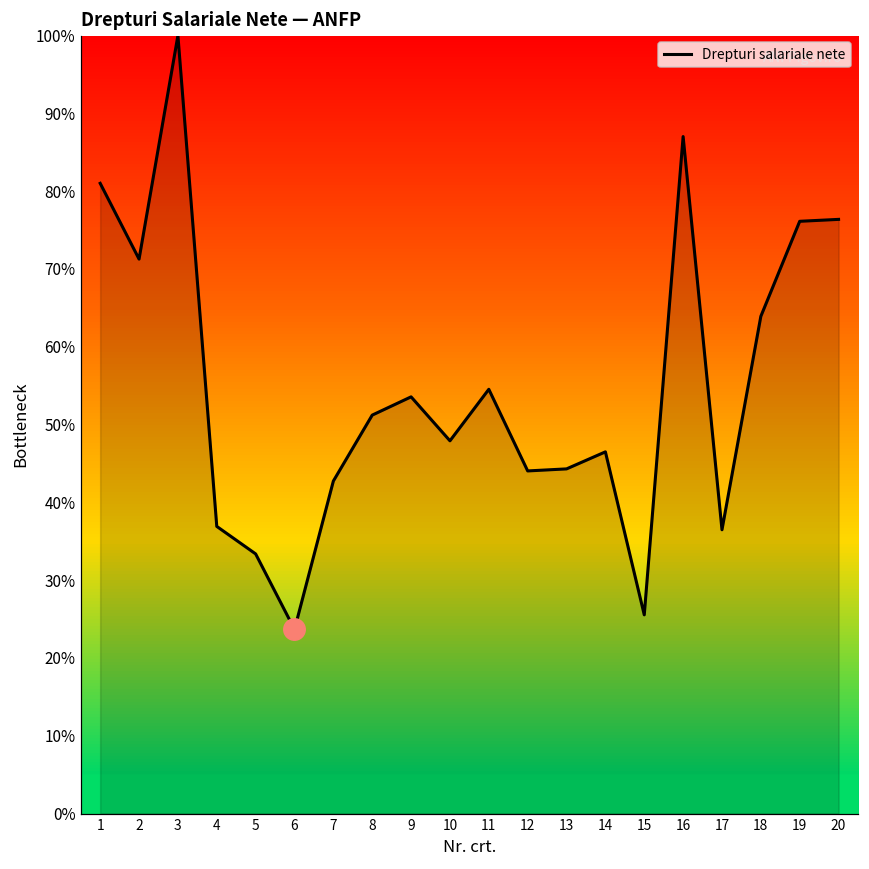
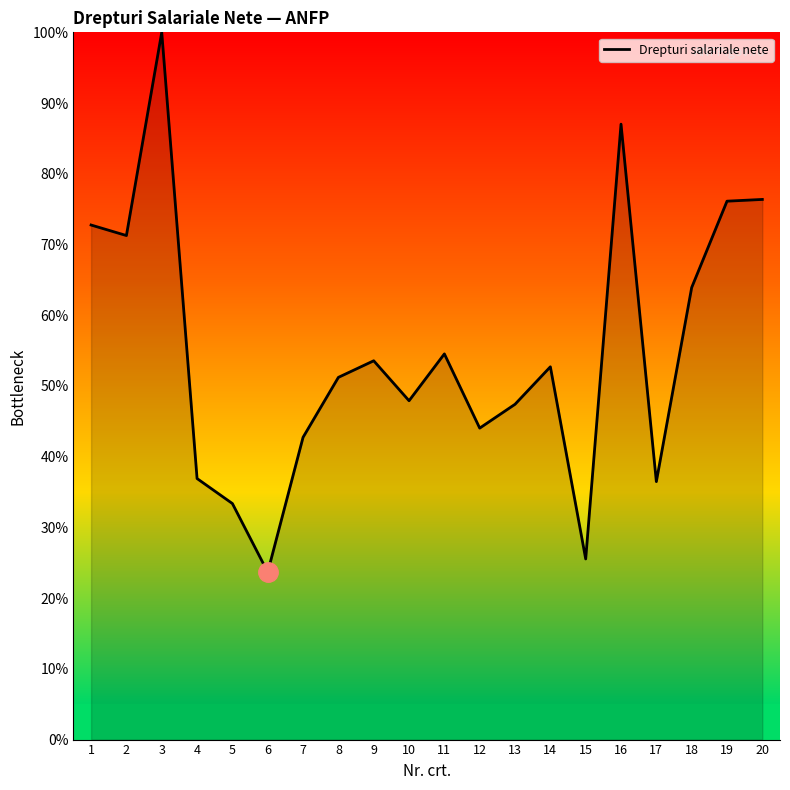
  {
    "Drepturi salariale nete": {
-     "1": "81%",
+     "1": "73%",
      "2": "71%",
      "3": "100%",
      "4": "37%",
      "5": "33%",
      "7": "43%",
      "8": "51%",
      "9": "54%",
      "10": "48%",
      "11": "55%",
      "12": "44%",
-     "13": "44%",
-     "14": "46%",
+     "13": "47%",
+     "14": "53%",
      "15": "26%",
      "16": "87%",
      "17": "36%",
      "18": "64%",
      "19": "76%",
      "20": "76%"
    }
  }
